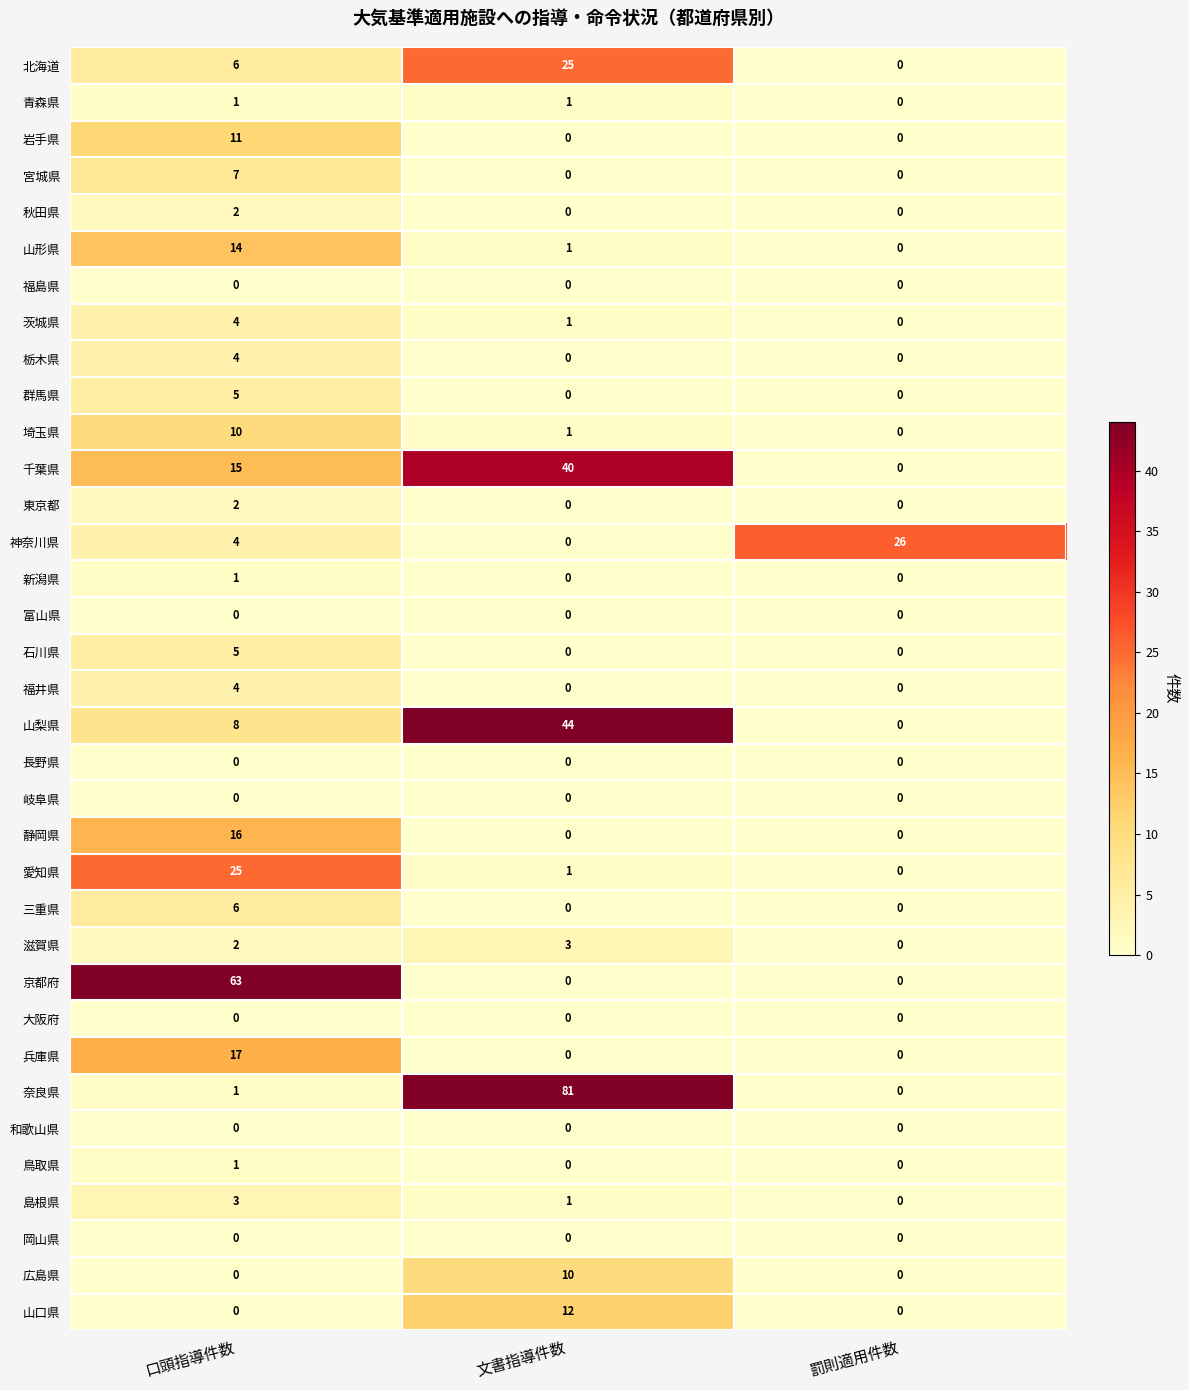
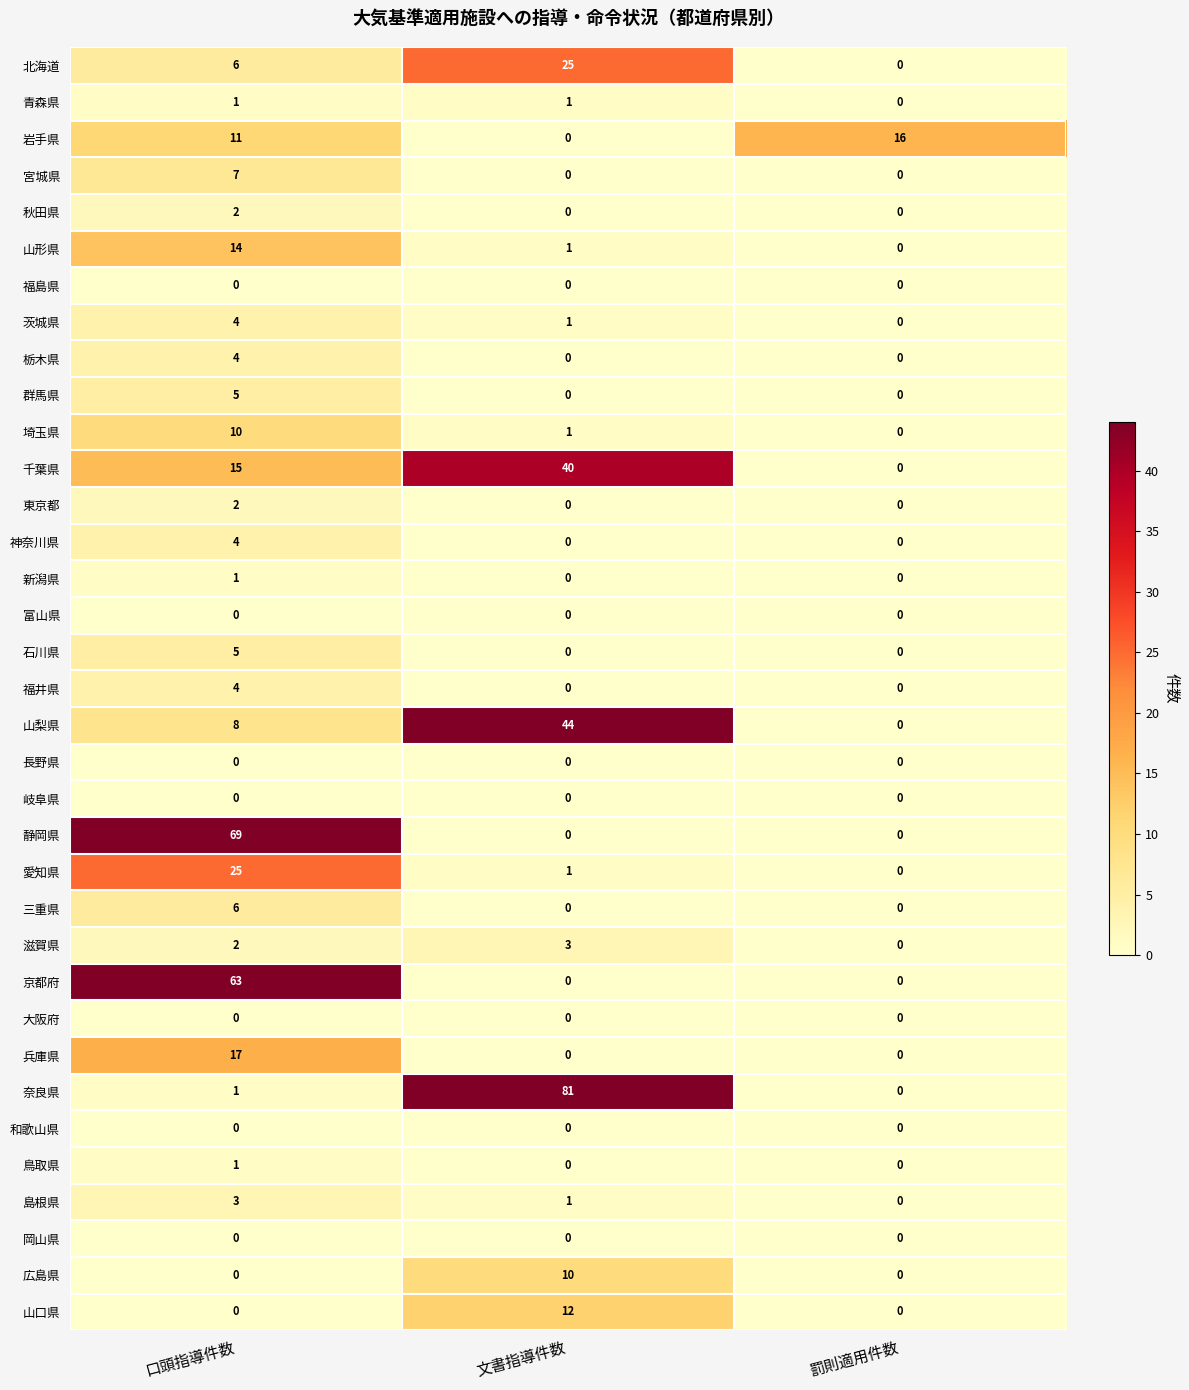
  {
    "北海道": {
      "口頭指導件数": 6,
      "文書指導件数": 25,
      "罰則適用件数": 0
    },
    "青森県": {
      "口頭指導件数": 1,
      "文書指導件数": 1,
      "罰則適用件数": 0
    },
    "岩手県": {
      "口頭指導件数": 11,
      "文書指導件数": 0,
-     "罰則適用件数": 0
+     "罰則適用件数": 16
    },
    "宮城県": {
      "口頭指導件数": 7,
      "文書指導件数": 0,
      "罰則適用件数": 0
    },
    "秋田県": {
      "口頭指導件数": 2,
      "文書指導件数": 0,
      "罰則適用件数": 0
    },
    "山形県": {
      "口頭指導件数": 14,
      "文書指導件数": 1,
      "罰則適用件数": 0
    },
    "福島県": {
      "口頭指導件数": 0,
      "文書指導件数": 0,
      "罰則適用件数": 0
    },
    "茨城県": {
      "口頭指導件数": 4,
      "文書指導件数": 1,
      "罰則適用件数": 0
    },
    "栃木県": {
      "口頭指導件数": 4,
      "文書指導件数": 0,
      "罰則適用件数": 0
    },
    "群馬県": {
      "口頭指導件数": 5,
      "文書指導件数": 0,
      "罰則適用件数": 0
    },
    "埼玉県": {
      "口頭指導件数": 10,
      "文書指導件数": 1,
      "罰則適用件数": 0
    },
    "千葉県": {
      "口頭指導件数": 15,
      "文書指導件数": 40,
      "罰則適用件数": 0
    },
    "東京都": {
      "口頭指導件数": 2,
      "文書指導件数": 0,
      "罰則適用件数": 0
    },
    "神奈川県": {
      "口頭指導件数": 4,
      "文書指導件数": 0,
-     "罰則適用件数": 26
+     "罰則適用件数": 0
    },
    "新潟県": {
      "口頭指導件数": 1,
      "文書指導件数": 0,
      "罰則適用件数": 0
    },
    "富山県": {
      "口頭指導件数": 0,
      "文書指導件数": 0,
      "罰則適用件数": 0
    },
    "石川県": {
      "口頭指導件数": 5,
      "文書指導件数": 0,
      "罰則適用件数": 0
    },
    "福井県": {
      "口頭指導件数": 4,
      "文書指導件数": 0,
      "罰則適用件数": 0
    },
    "山梨県": {
      "口頭指導件数": 8,
      "文書指導件数": 44,
      "罰則適用件数": 0
    },
    "長野県": {
      "口頭指導件数": 0,
      "文書指導件数": 0,
      "罰則適用件数": 0
    },
    "岐阜県": {
      "口頭指導件数": 0,
      "文書指導件数": 0,
      "罰則適用件数": 0
    },
    "静岡県": {
-     "口頭指導件数": 16,
+     "口頭指導件数": 69,
      "文書指導件数": 0,
      "罰則適用件数": 0
    },
    "愛知県": {
      "口頭指導件数": 25,
      "文書指導件数": 1,
      "罰則適用件数": 0
    },
    "三重県": {
      "口頭指導件数": 6,
      "文書指導件数": 0,
      "罰則適用件数": 0
    },
    "滋賀県": {
      "口頭指導件数": 2,
      "文書指導件数": 3,
      "罰則適用件数": 0
    },
    "京都府": {
      "口頭指導件数": 63,
      "文書指導件数": 0,
      "罰則適用件数": 0
    },
    "大阪府": {
      "口頭指導件数": 0,
      "文書指導件数": 0,
      "罰則適用件数": 0
    },
    "兵庫県": {
      "口頭指導件数": 17,
      "文書指導件数": 0,
      "罰則適用件数": 0
    },
    "奈良県": {
      "口頭指導件数": 1,
      "文書指導件数": 81,
      "罰則適用件数": 0
    },
    "和歌山県": {
      "口頭指導件数": 0,
      "文書指導件数": 0,
      "罰則適用件数": 0
    },
    "鳥取県": {
      "口頭指導件数": 1,
      "文書指導件数": 0,
      "罰則適用件数": 0
    },
    "島根県": {
      "口頭指導件数": 3,
      "文書指導件数": 1,
      "罰則適用件数": 0
    },
    "岡山県": {
      "口頭指導件数": 0,
      "文書指導件数": 0,
      "罰則適用件数": 0
    },
    "広島県": {
      "口頭指導件数": 0,
      "文書指導件数": 10,
      "罰則適用件数": 0
    },
    "山口県": {
      "口頭指導件数": 0,
      "文書指導件数": 12,
      "罰則適用件数": 0
    }
  }
